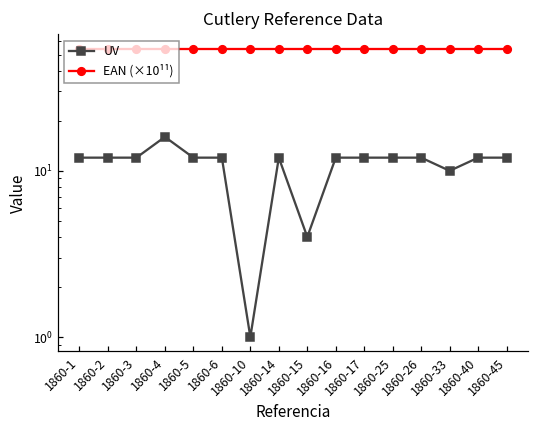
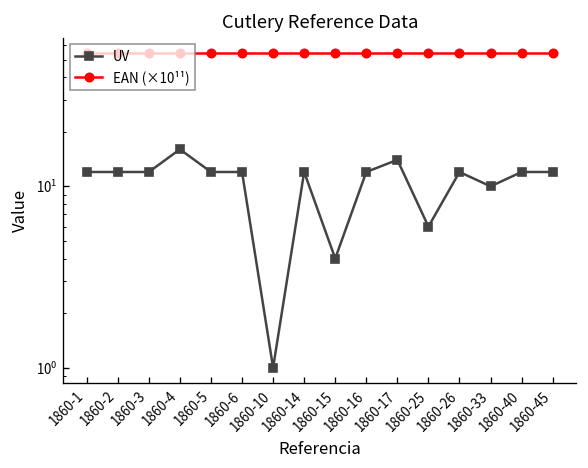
  {
    "UV": {
      "1860-1": 12,
      "1860-2": 12,
      "1860-3": 12,
      "1860-4": 16,
      "1860-5": 12,
      "1860-6": 12,
      "1860-10": 1,
      "1860-14": 12,
      "1860-15": 4,
      "1860-16": 12,
-     "1860-17": 12,
-     "1860-25": 12,
+     "1860-17": 14,
+     "1860-25": 6,
      "1860-26": 12,
      "1860-33": 10,
      "1860-40": 12,
      "1860-45": 12
    },
    "EAN (×10¹¹)": {
      "1860-5": 54,
      "1860-6": 54,
      "1860-10": 54,
      "1860-14": 54,
      "1860-15": 54,
      "1860-16": 54,
      "1860-17": 54,
      "1860-25": 54,
      "1860-26": 54,
      "1860-33": 54,
      "1860-40": 54,
      "1860-45": 54
    }
  }
